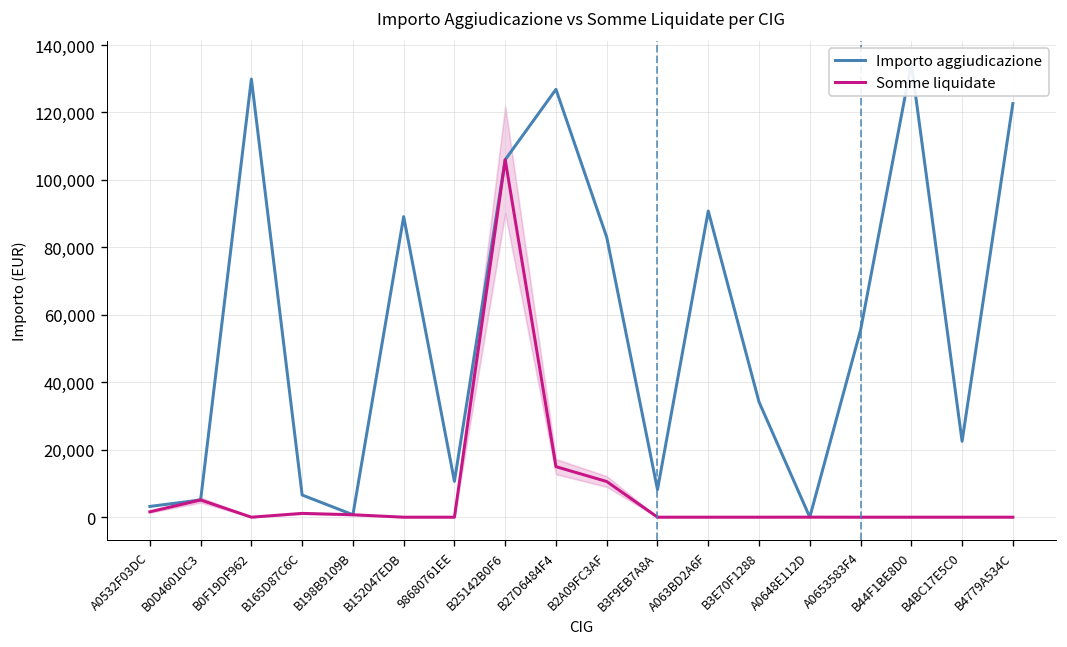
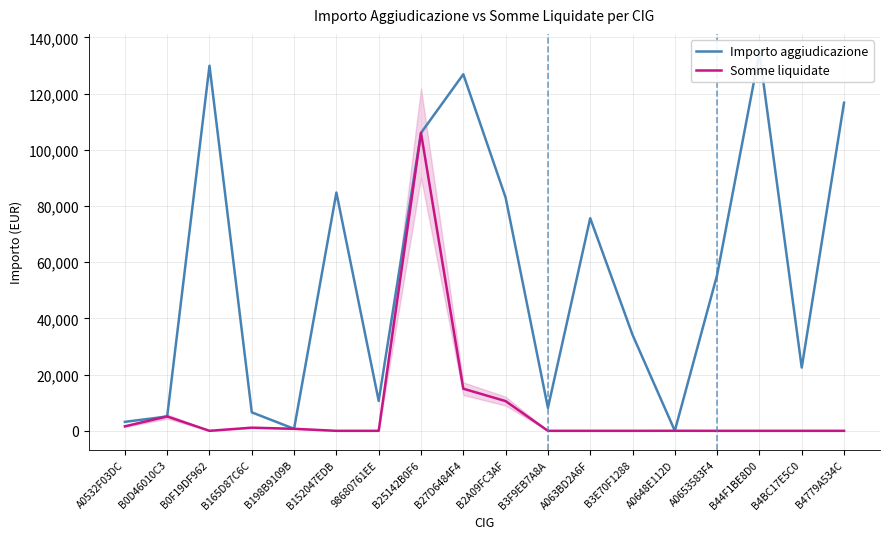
  {
    "Importo aggiudicazione": {
      "A0532F03DC": "3,000",
      "B0F19DF962": "130,000",
      "B165D87C6C": "7,000",
-     "B152047EDB": "89,000",
+     "B152047EDB": "85,000",
      "98680761EE": "11,000",
      "B27D6484F4": "127,000",
      "B2A09FC3AF": "83,000",
      "B3F9EB7A8A": "8,000",
-     "A063BD2A6F": "91,000",
+     "A063BD2A6F": "76,000",
      "B3E70F1288": "34,000",
      "A0653583F4": "55,000",
      "B4BC17E5C0": "23,000",
-     "B4779A534C": "123,000"
+     "B4779A534C": "117,000"
    }
  }
